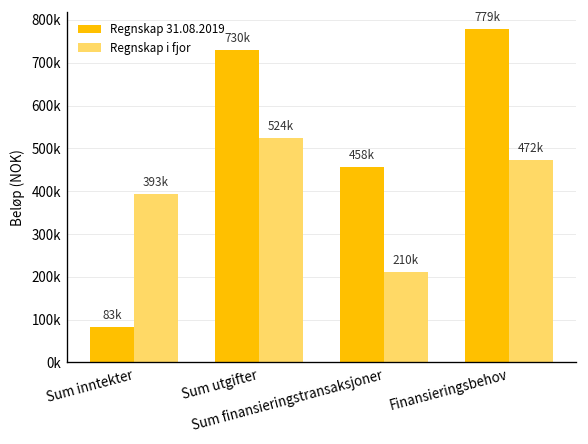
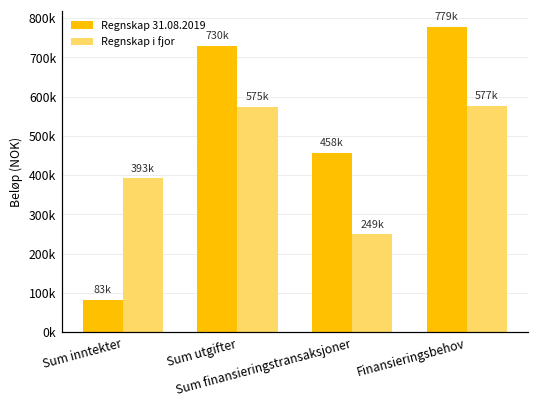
  {
    "Regnskap 31.08.2019": {
      "Sum inntekter": "83k",
      "Sum utgifter": "730k",
      "Sum finansieringstransaksjoner": "458k",
      "Finansieringsbehov": "779k"
    },
    "Regnskap i fjor": {
      "Sum inntekter": "393k",
-     "Sum utgifter": "524k",
-     "Sum finansieringstransaksjoner": "210k",
-     "Finansieringsbehov": "472k"
+     "Sum utgifter": "575k",
+     "Sum finansieringstransaksjoner": "249k",
+     "Finansieringsbehov": "577k"
    }
  }
